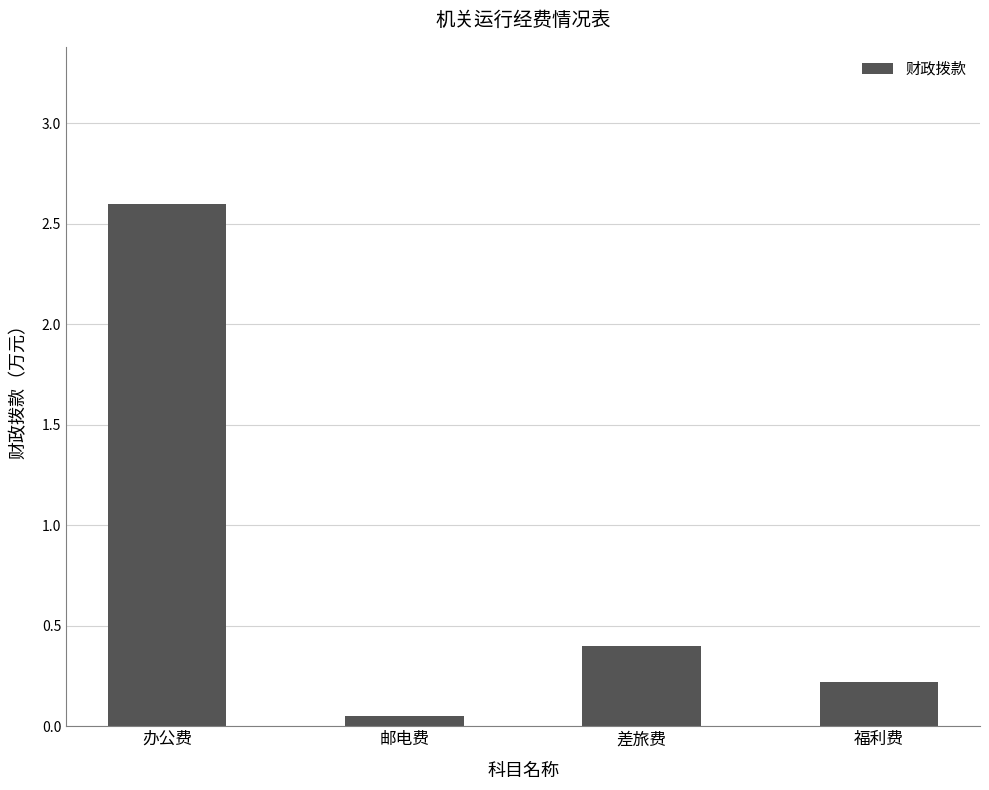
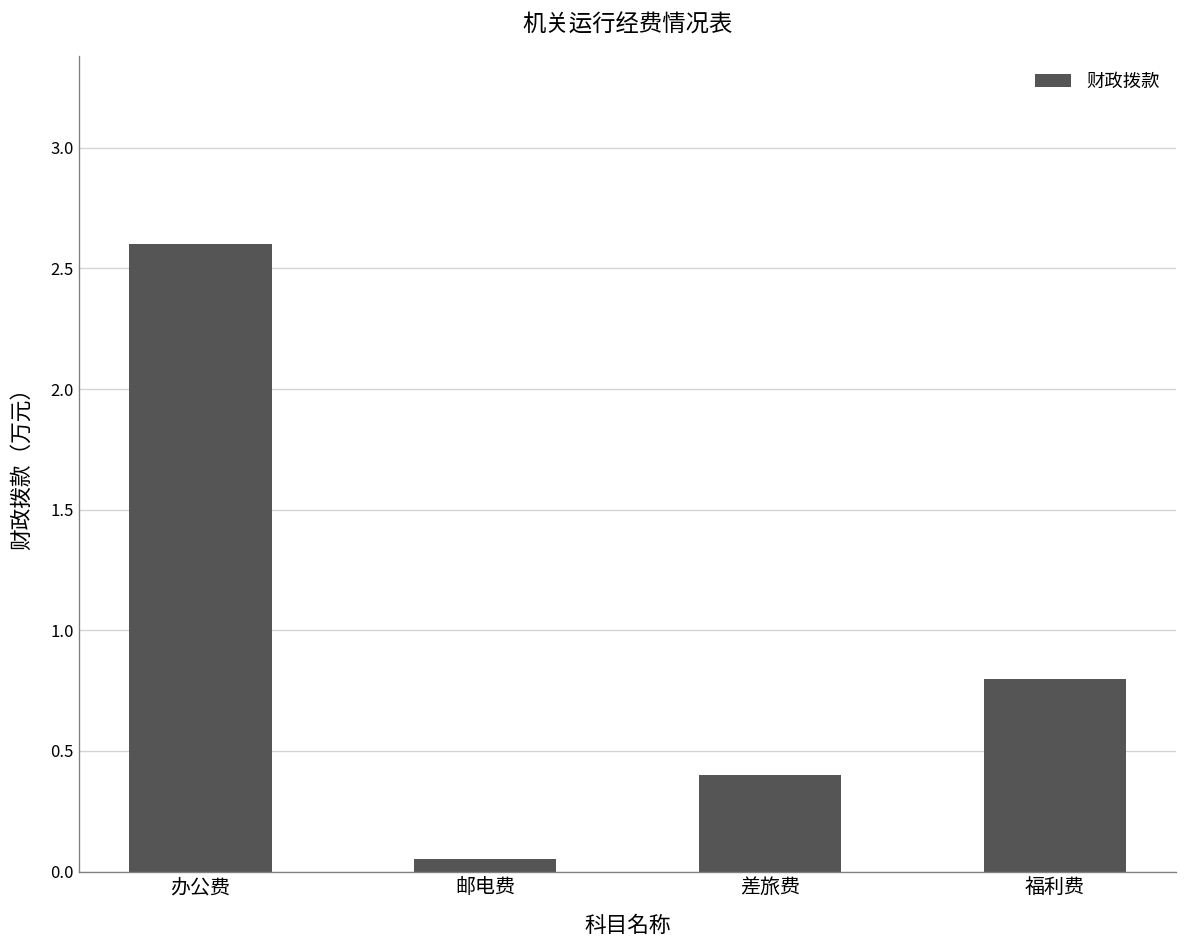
  {
    "办公费": 2.60,
    "邮电费": 0.05,
    "差旅费": 0.40,
-   "福利费": 0.22
+   "福利费": 0.80
  }
